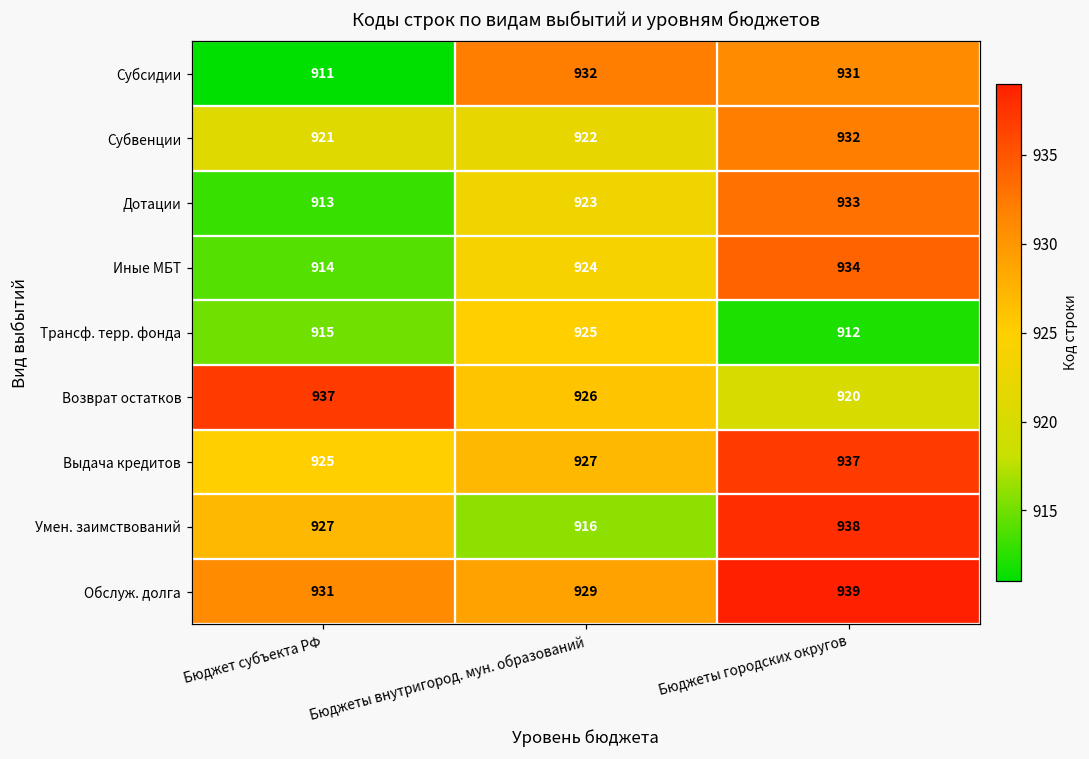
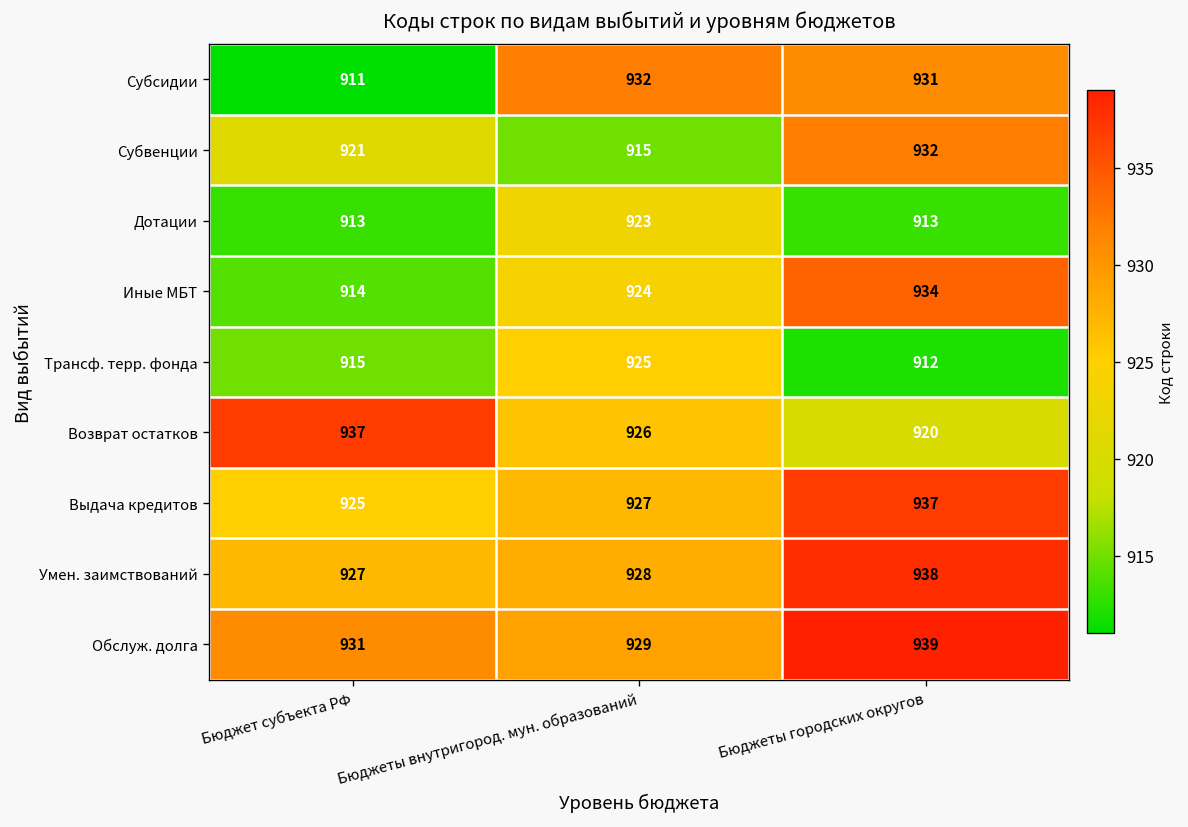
  {
    "Субсидии": {
      "Бюджет субъекта РФ": 911,
      "Бюджеты внутригород. мун. образований": 932,
      "Бюджеты городских округов": 931
    },
    "Субвенции": {
      "Бюджет субъекта РФ": 921,
-     "Бюджеты внутригород. мун. образований": 922,
+     "Бюджеты внутригород. мун. образований": 915,
      "Бюджеты городских округов": 932
    },
    "Дотации": {
      "Бюджет субъекта РФ": 913,
      "Бюджеты внутригород. мун. образований": 923,
-     "Бюджеты городских округов": 933
+     "Бюджеты городских округов": 913
    },
    "Иные МБТ": {
      "Бюджет субъекта РФ": 914,
      "Бюджеты внутригород. мун. образований": 924,
      "Бюджеты городских округов": 934
    },
    "Трансф. терр. фонда": {
      "Бюджет субъекта РФ": 915,
      "Бюджеты внутригород. мун. образований": 925,
      "Бюджеты городских округов": 912
    },
    "Возврат остатков": {
      "Бюджет субъекта РФ": 937,
      "Бюджеты внутригород. мун. образований": 926,
      "Бюджеты городских округов": 920
    },
    "Выдача кредитов": {
      "Бюджет субъекта РФ": 925,
      "Бюджеты внутригород. мун. образований": 927,
      "Бюджеты городских округов": 937
    },
    "Умен. заимствований": {
      "Бюджет субъекта РФ": 927,
-     "Бюджеты внутригород. мун. образований": 916,
+     "Бюджеты внутригород. мун. образований": 928,
      "Бюджеты городских округов": 938
    },
    "Обслуж. долга": {
      "Бюджет субъекта РФ": 931,
      "Бюджеты внутригород. мун. образований": 929,
      "Бюджеты городских округов": 939
    }
  }
